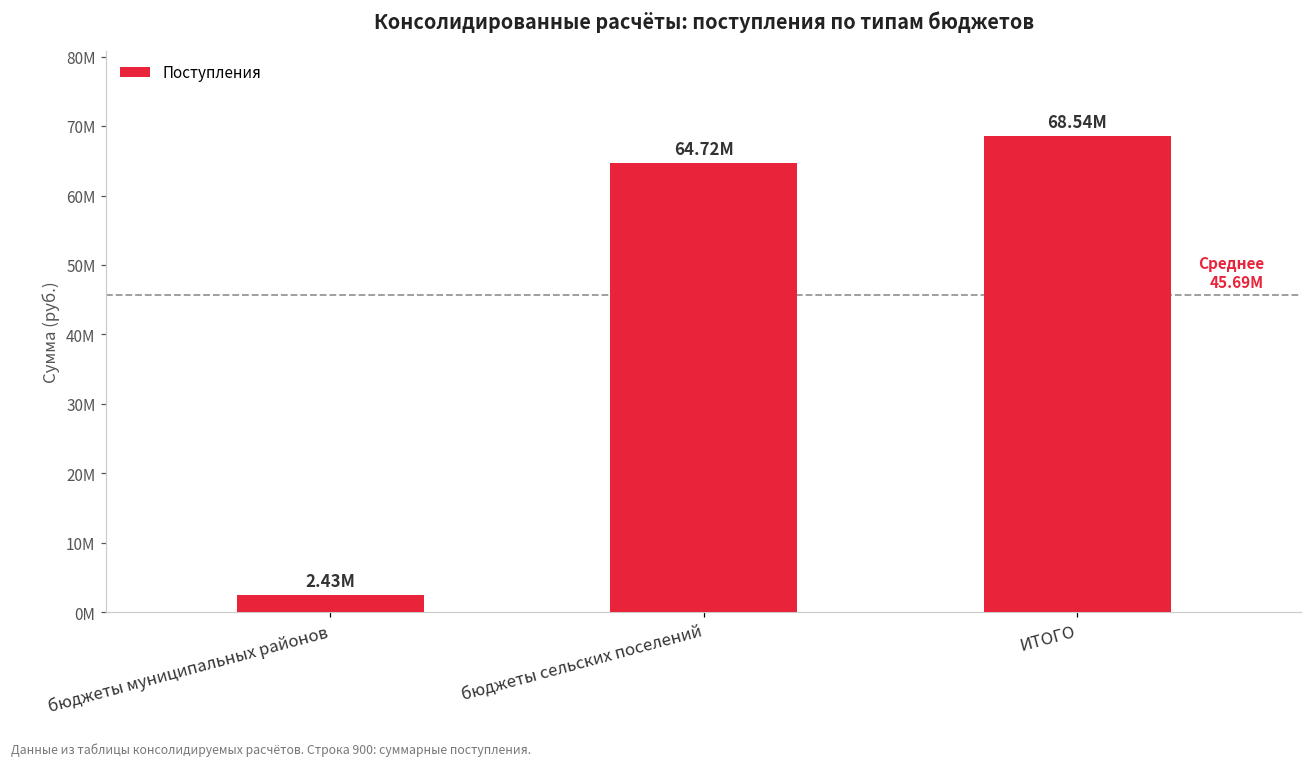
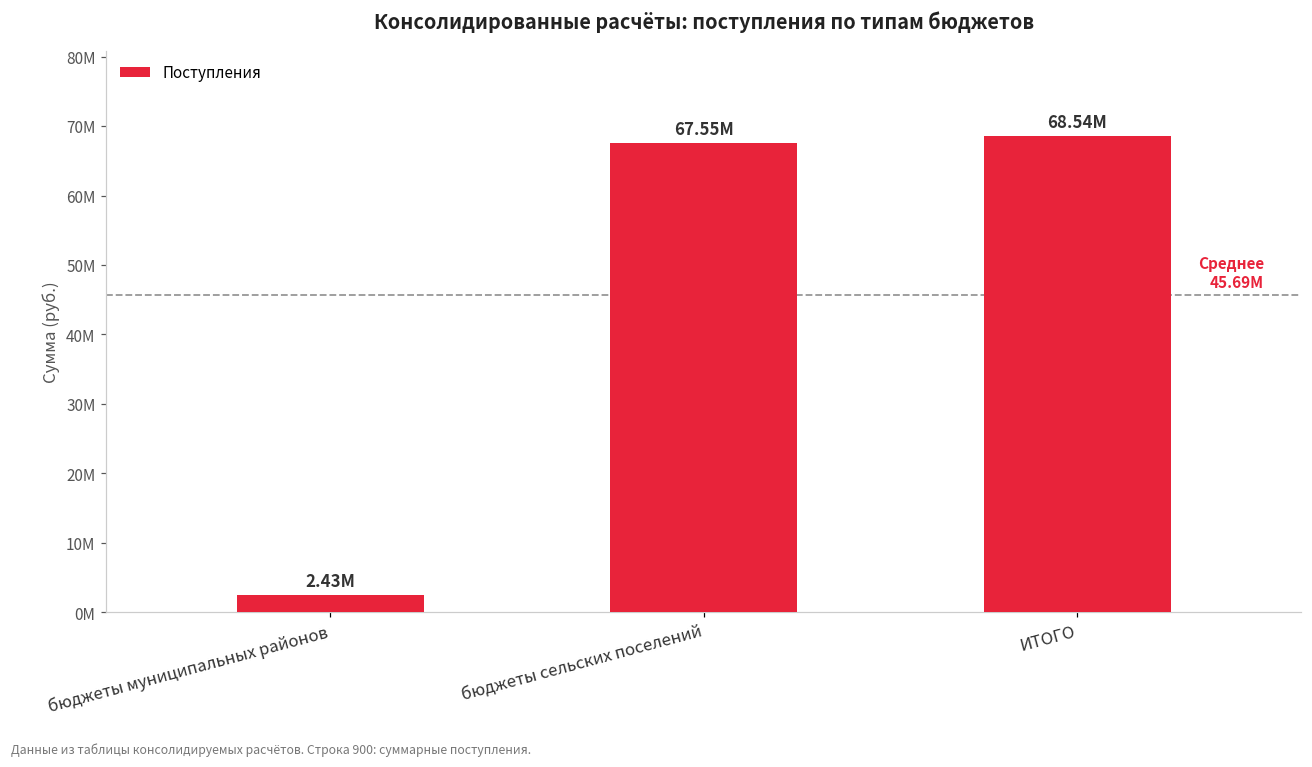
  {
    "бюджеты муниципальных районов": "2.43M",
-   "бюджеты сельских поселений": "64.72M",
+   "бюджеты сельских поселений": "67.55M",
    "ИТОГО": "68.54M"
  }
